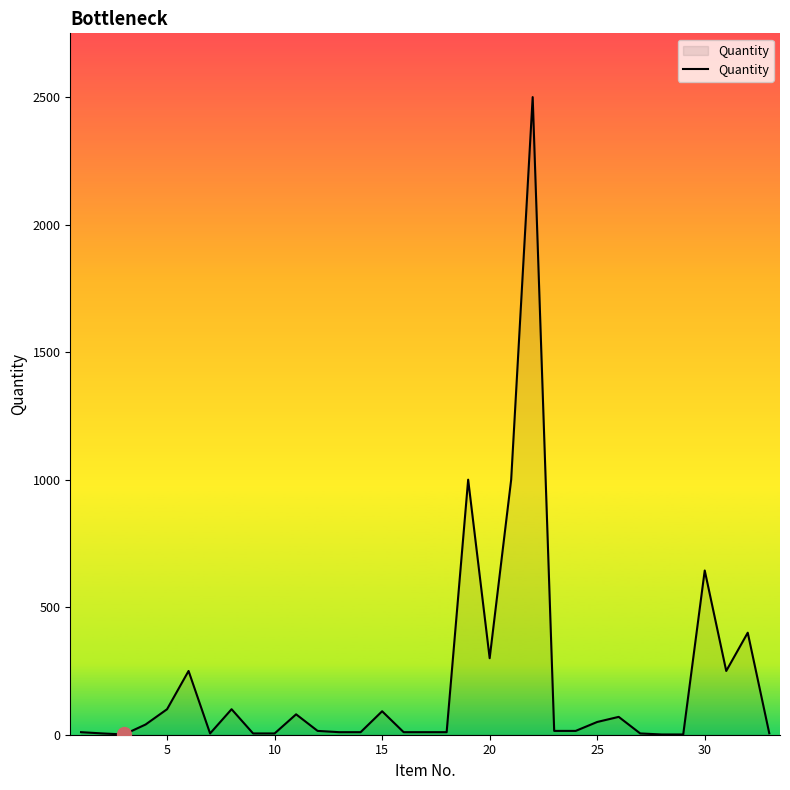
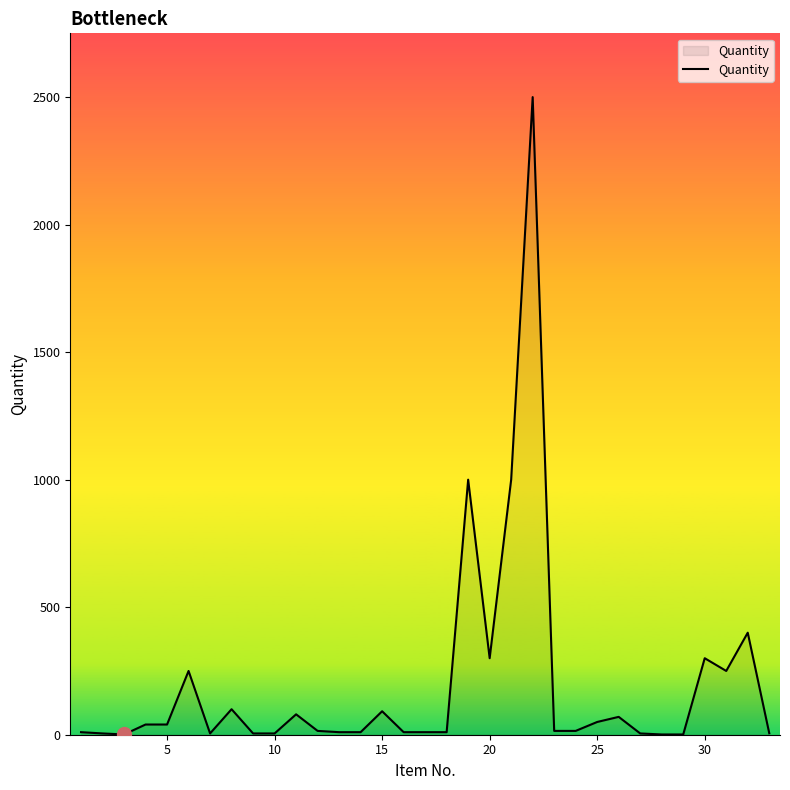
  {
    "Quantity": {
-     "5": 100,
+     "5": 40,
      "10": 10,
      "15": 90,
      "20": 300,
      "25": 50,
-     "30": 640
+     "30": 300
    }
  }
